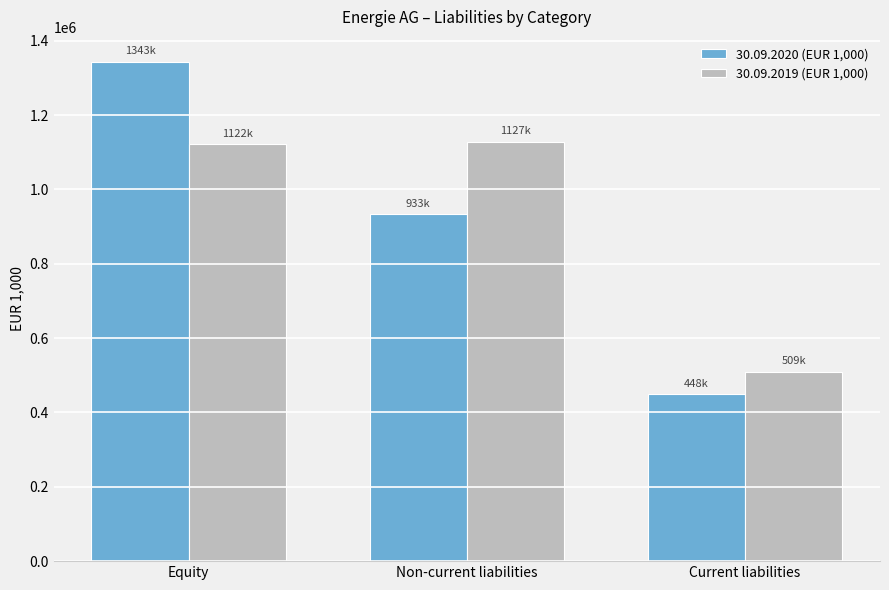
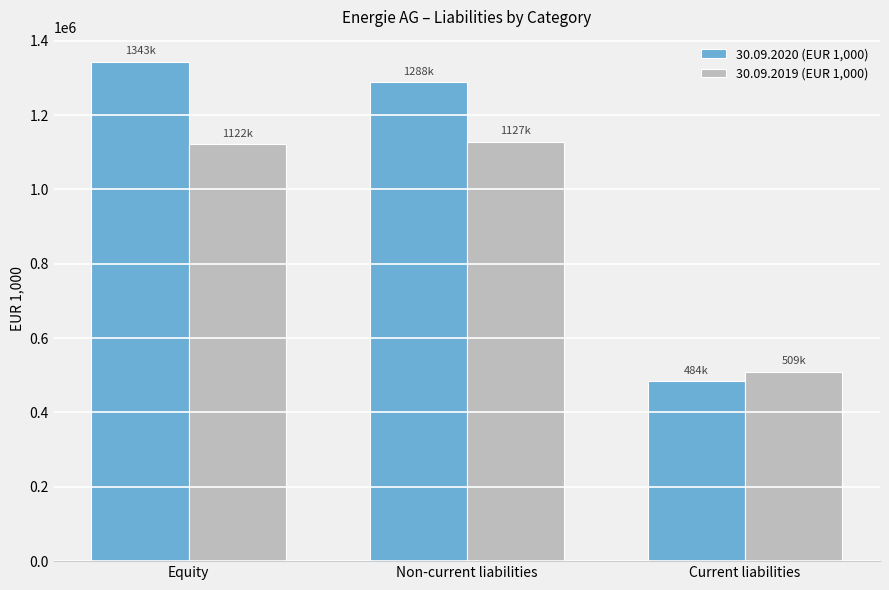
  {
    "30.09.2020 (EUR 1,000)": {
      "Equity": "1343k",
-     "Non-current liabilities": "933k",
-     "Current liabilities": "448k"
+     "Non-current liabilities": "1288k",
+     "Current liabilities": "484k"
    },
    "30.09.2019 (EUR 1,000)": {
      "Equity": "1122k",
      "Non-current liabilities": "1127k",
      "Current liabilities": "509k"
    }
  }
